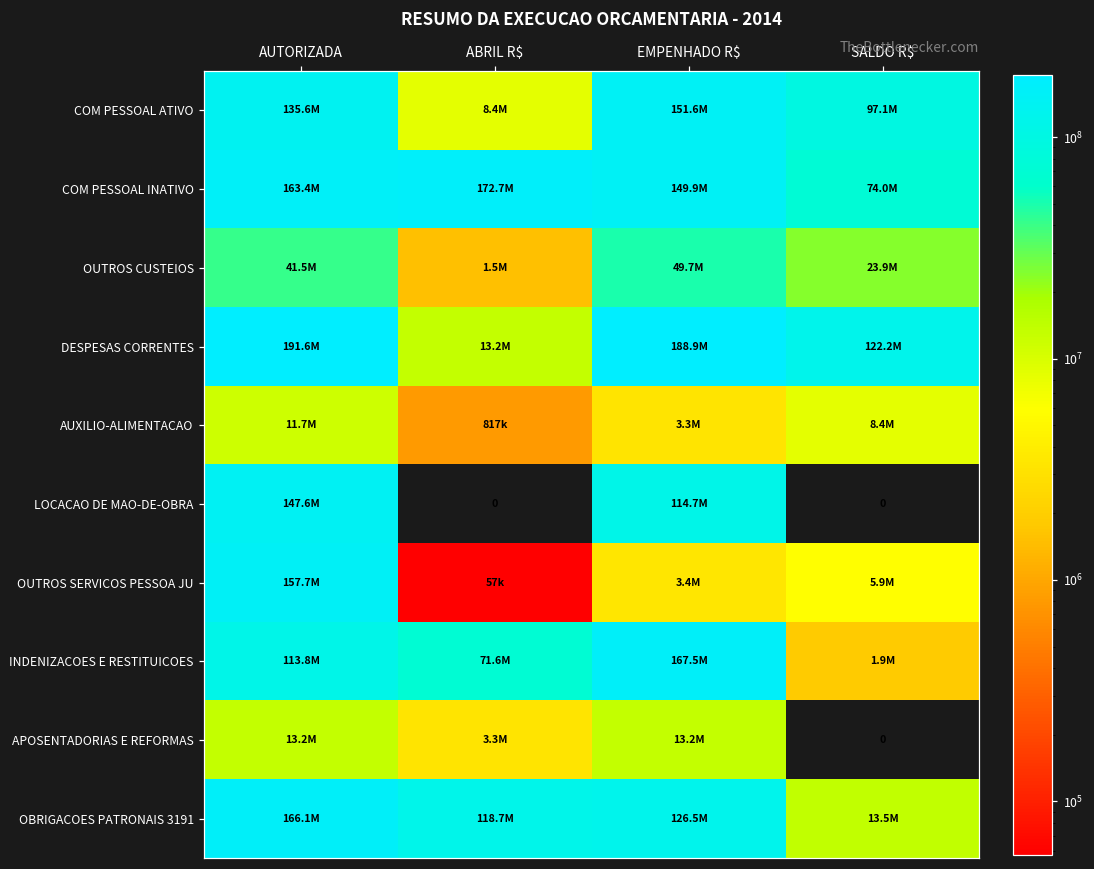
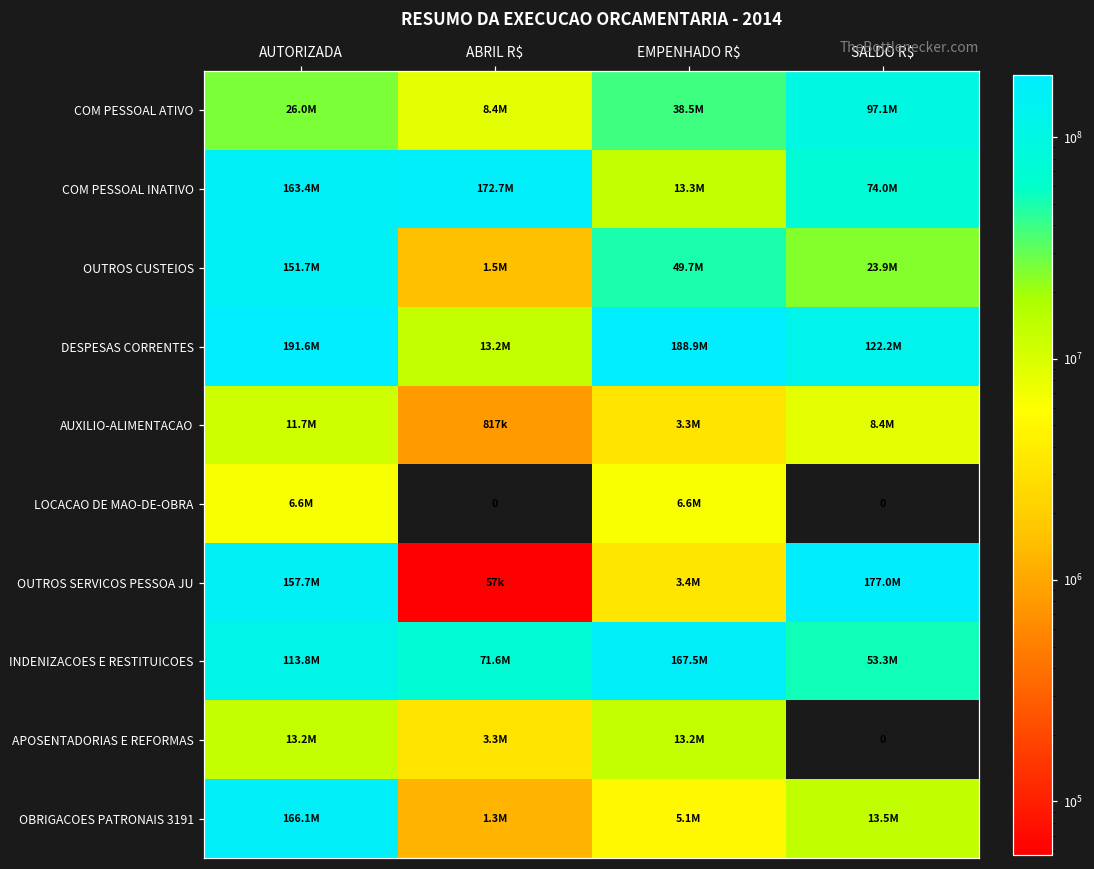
  {
    "COM PESSOAL ATIVO": {
-     "AUTORIZADA": "135.6M",
+     "AUTORIZADA": "26.0M",
      "ABRIL R$": "8.4M",
-     "EMPENHADO R$": "151.6M",
+     "EMPENHADO R$": "38.5M",
      "SALDO R$": "97.1M"
    },
    "COM PESSOAL INATIVO": {
      "AUTORIZADA": "163.4M",
      "ABRIL R$": "172.7M",
-     "EMPENHADO R$": "149.9M",
+     "EMPENHADO R$": "13.3M",
      "SALDO R$": "74.0M"
    },
    "OUTROS CUSTEIOS": {
-     "AUTORIZADA": "41.5M",
+     "AUTORIZADA": "151.7M",
      "ABRIL R$": "1.5M",
      "EMPENHADO R$": "49.7M",
      "SALDO R$": "23.9M"
    },
    "DESPESAS CORRENTES": {
      "AUTORIZADA": "191.6M",
      "ABRIL R$": "13.2M",
      "EMPENHADO R$": "188.9M",
      "SALDO R$": "122.2M"
    },
    "AUXILIO-ALIMENTACAO": {
      "AUTORIZADA": "11.7M",
      "ABRIL R$": "817k",
      "EMPENHADO R$": "3.3M",
      "SALDO R$": "8.4M"
    },
    "LOCACAO DE MAO-DE-OBRA": {
-     "AUTORIZADA": "147.6M",
-     "EMPENHADO R$": "114.7M"
+     "AUTORIZADA": "6.6M",
+     "EMPENHADO R$": "6.6M"
    },
    "OUTROS SERVICOS PESSOA JU": {
      "AUTORIZADA": "157.7M",
      "ABRIL R$": "57k",
      "EMPENHADO R$": "3.4M",
-     "SALDO R$": "5.9M"
+     "SALDO R$": "177.0M"
    },
    "INDENIZACOES E RESTITUICOES": {
      "AUTORIZADA": "113.8M",
      "ABRIL R$": "71.6M",
      "EMPENHADO R$": "167.5M",
-     "SALDO R$": "1.9M"
+     "SALDO R$": "53.3M"
    },
    "APOSENTADORIAS E REFORMAS": {
      "AUTORIZADA": "13.2M",
      "ABRIL R$": "3.3M",
      "EMPENHADO R$": "13.2M"
    },
    "OBRIGACOES PATRONAIS 3191": {
      "AUTORIZADA": "166.1M",
-     "ABRIL R$": "118.7M",
-     "EMPENHADO R$": "126.5M",
+     "ABRIL R$": "1.3M",
+     "EMPENHADO R$": "5.1M",
      "SALDO R$": "13.5M"
    }
  }
